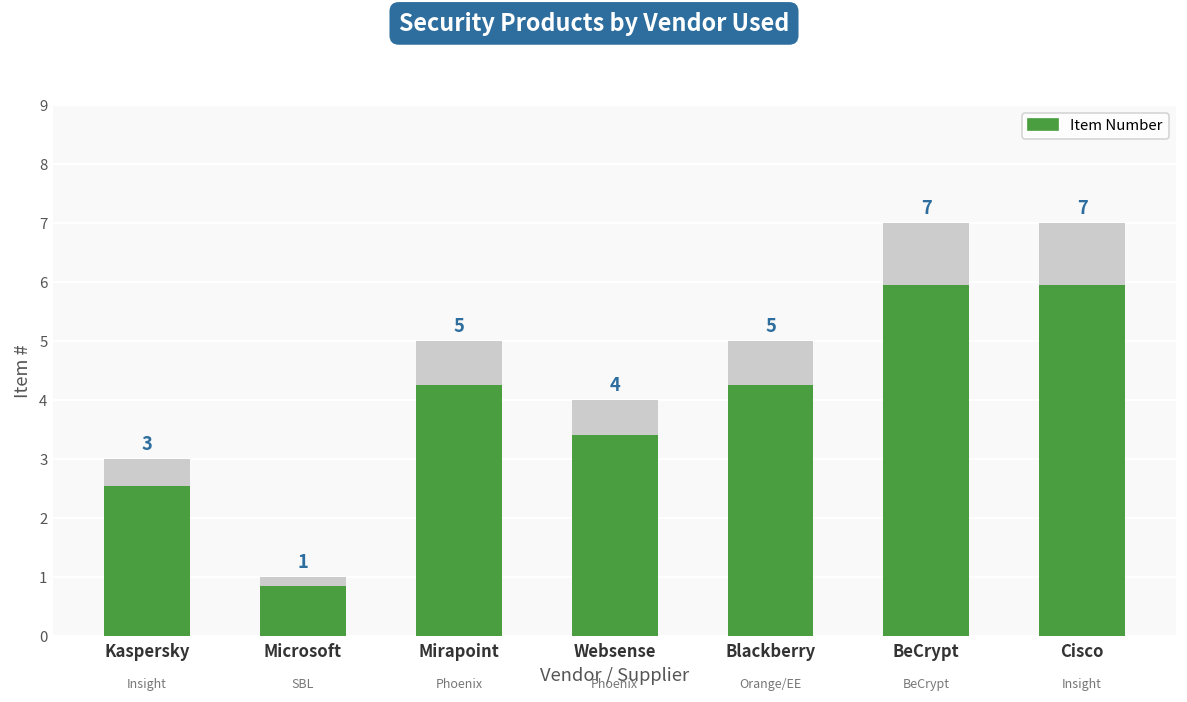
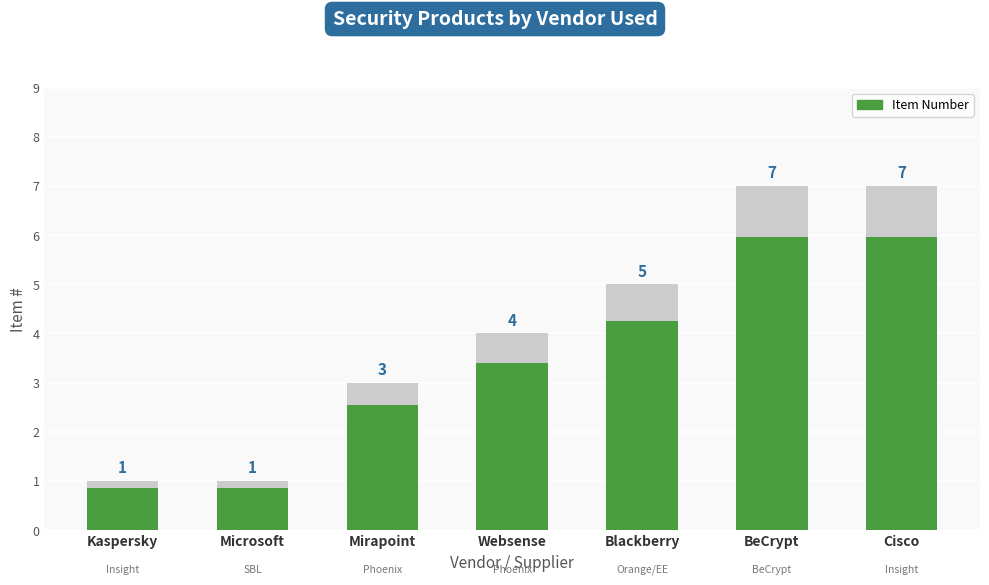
  {
    "Item Number": {
-     "Kaspersky": 3,
+     "Kaspersky": 1,
      "Microsoft": 1,
-     "Mirapoint": 5,
+     "Mirapoint": 3,
      "Websense": 4,
      "Blackberry": 5,
      "BeCrypt": 7,
      "Cisco": 7
    }
  }
